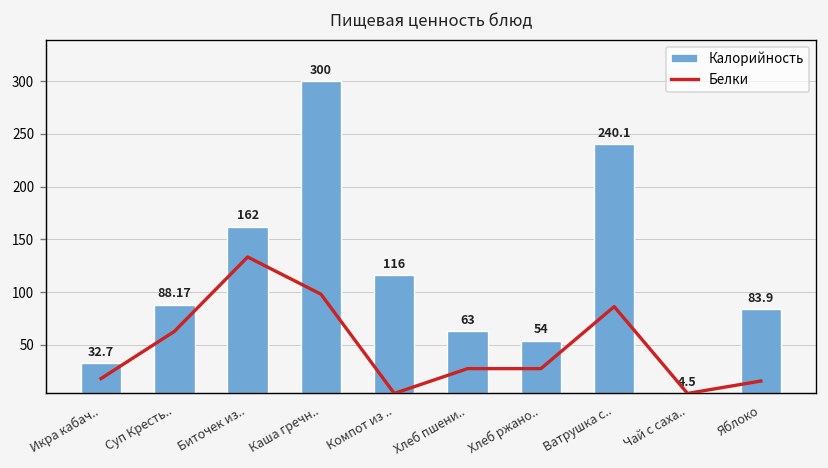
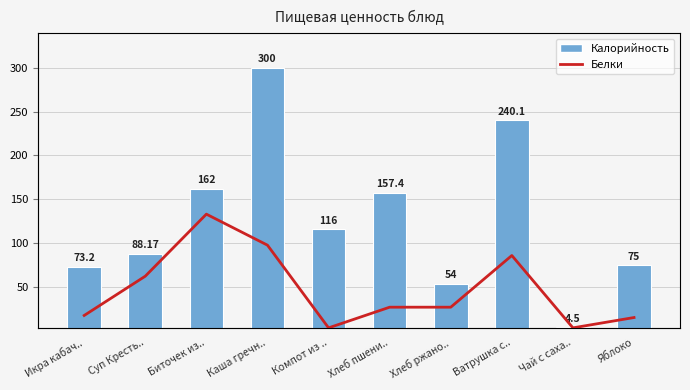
  {
    "Калорийность": {
-     "Икра кабач..": 32.7,
+     "Икра кабач..": 73.2,
      "Суп Кресть..": 88.17,
      "Биточек из..": 162,
      "Каша гречн..": 300,
      "Компот из ..": 116,
-     "Хлеб пшени..": 63,
+     "Хлеб пшени..": 157.4,
      "Хлеб ржано..": 54,
      "Ватрушка с..": 240.1,
      "Чай с саха..": 4.5,
-     "Яблоко": 83.9
+     "Яблоко": 75
    }
  }
